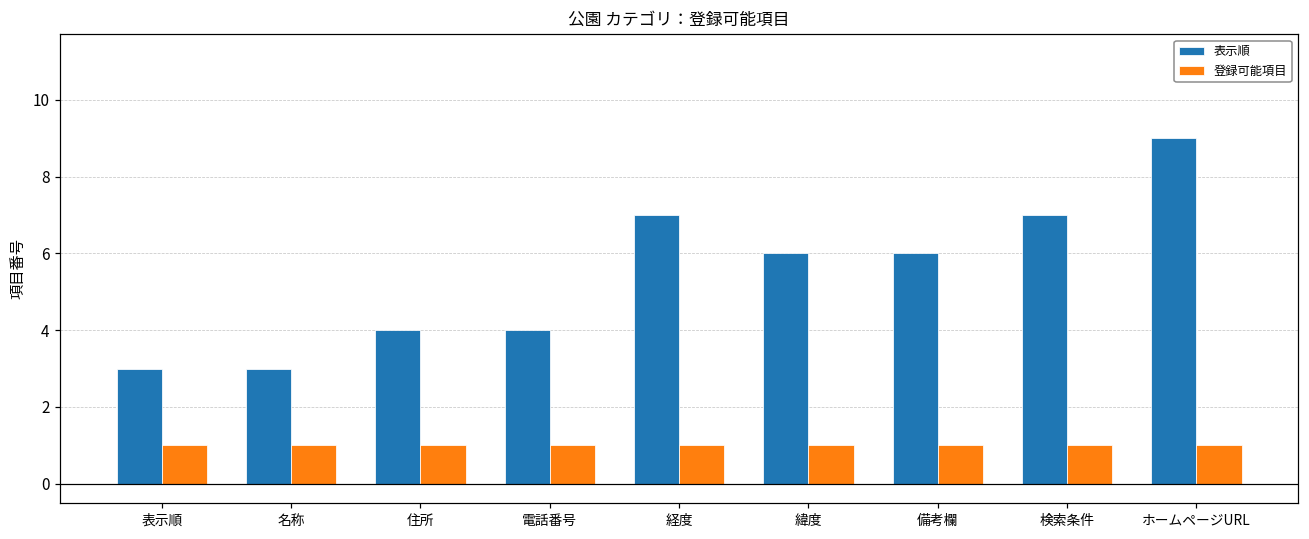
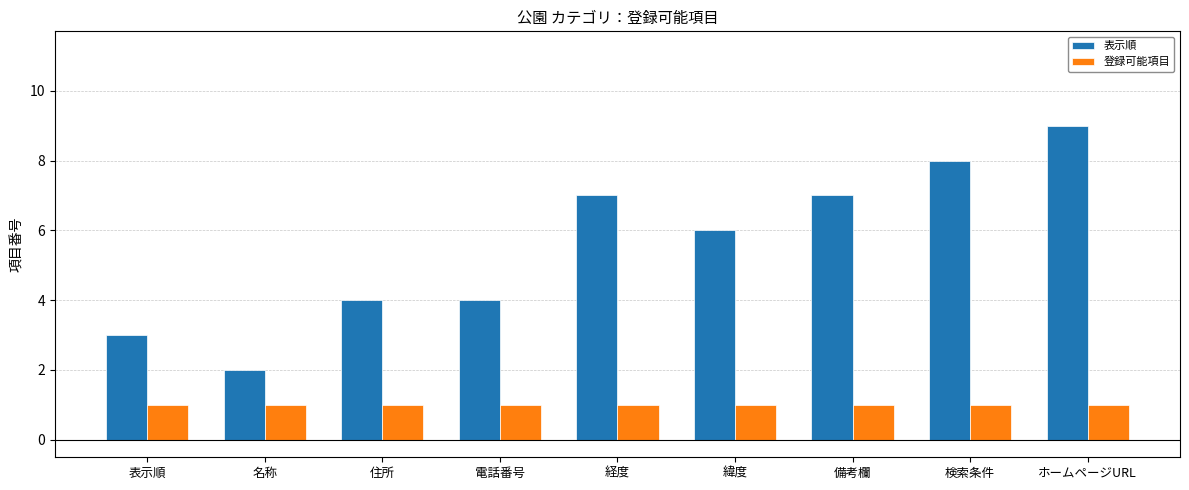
  {
    "表示順": {
      "表示順": 3,
-     "名称": 3,
+     "名称": 2,
      "住所": 4,
      "電話番号": 4,
      "経度": 7,
      "緯度": 6,
-     "備考欄": 6,
-     "検索条件": 7,
+     "備考欄": 7,
+     "検索条件": 8,
      "ホームページURL": 9
    },
    "登録可能項目": {
      "表示順": 1,
      "名称": 1,
      "住所": 1,
      "電話番号": 1,
      "経度": 1,
      "緯度": 1,
      "備考欄": 1,
      "検索条件": 1,
      "ホームページURL": 1
    }
  }
